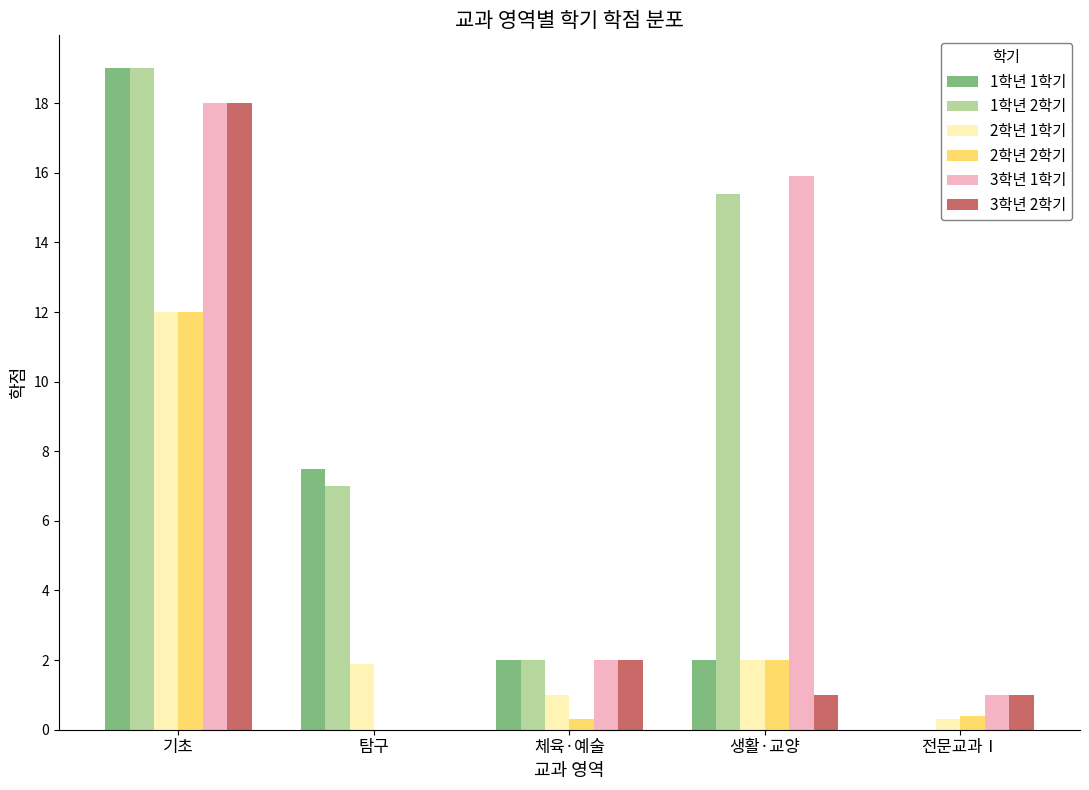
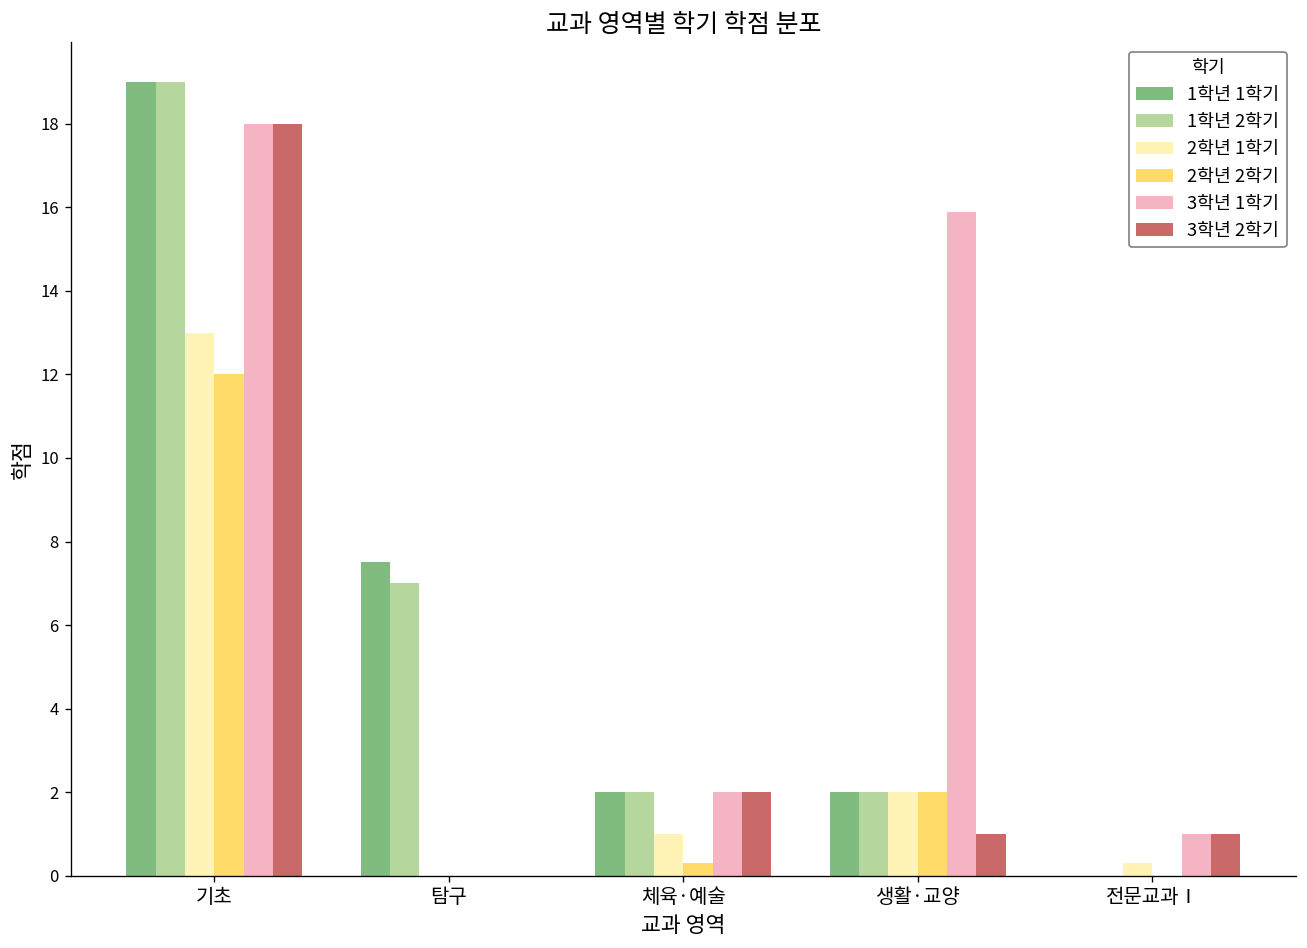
  {
    "1학년 1학기": {
      "기초": 19.0,
      "탐구": 7.5,
      "체육·예술": 2.0,
      "생활·교양": 2.0,
      "전문교과Ⅰ": 0.0
    },
    "1학년 2학기": {
      "기초": 19.0,
      "탐구": 7.0,
      "체육·예술": 2.0,
-     "생활·교양": 15.4,
+     "생활·교양": 2.0,
      "전문교과Ⅰ": 0.0
    },
    "2학년 1학기": {
-     "기초": 12,
-     "탐구": 1.9,
+     "기초": 13,
+     "탐구": 0.0,
      "체육·예술": 1.0,
      "생활·교양": 2.0,
      "전문교과Ⅰ": 0.3
    },
    "2학년 2학기": {
      "기초": 12.0,
      "탐구": 0.0,
      "체육·예술": 0.3,
      "생활·교양": 2.0,
-     "전문교과Ⅰ": 0.4
+     "전문교과Ⅰ": 0.0
    },
    "3학년 1학기": {
      "기초": 18.0,
      "탐구": 0.0,
      "체육·예술": 2.0,
      "생활·교양": 15.9,
      "전문교과Ⅰ": 1.0
    },
    "3학년 2학기": {
      "기초": 18.0,
      "탐구": 0.0,
      "체육·예술": 2.0,
      "생활·교양": 1.0,
      "전문교과Ⅰ": 1.0
    }
  }
